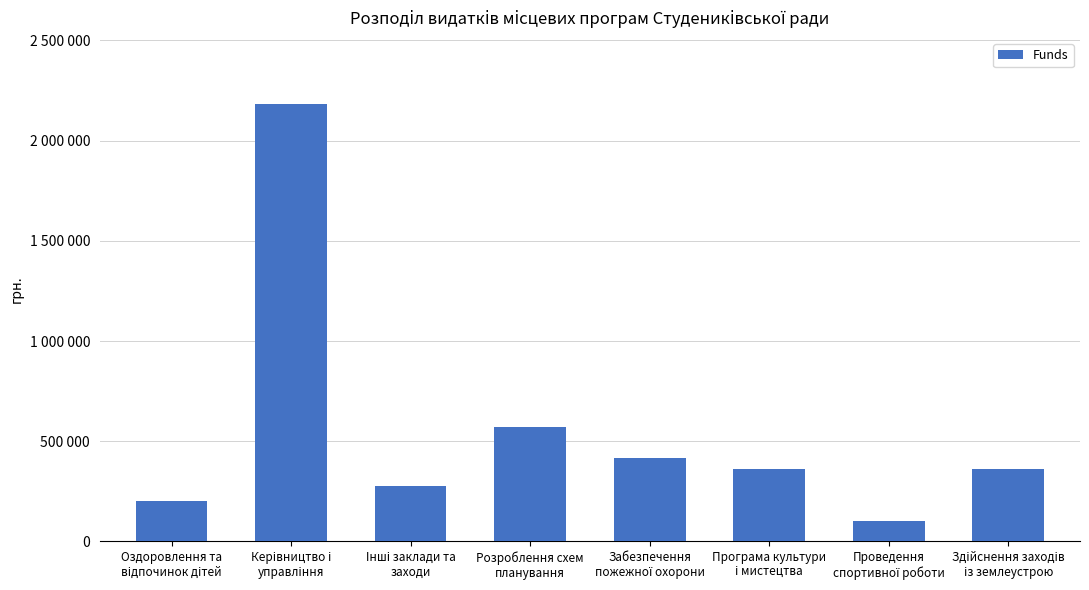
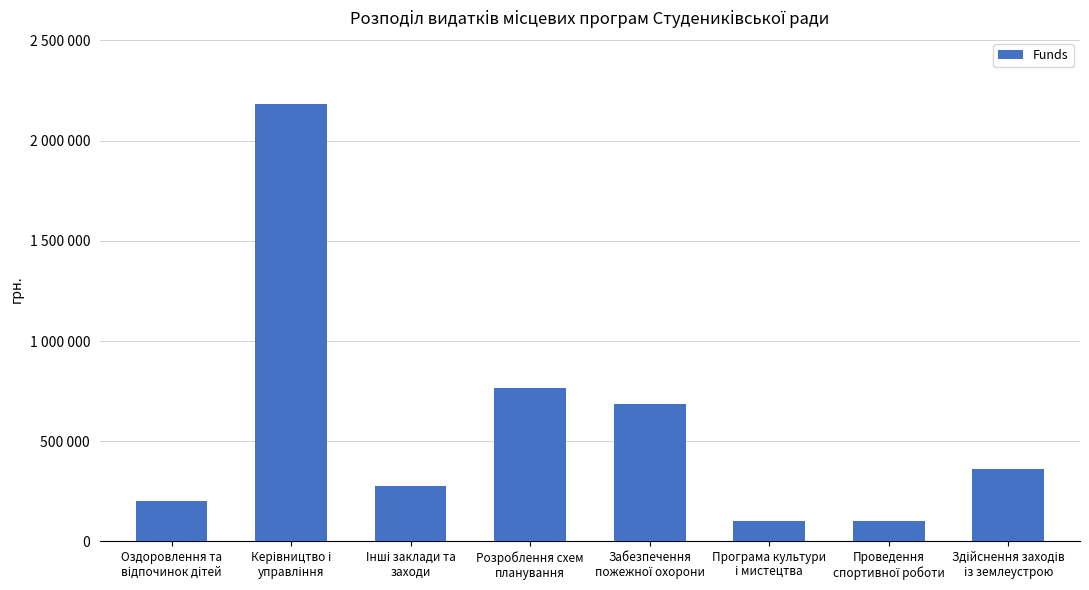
  {
    "Оздоровлення та відпочинок дітей": 200000,
    "Керівництво і управління": 2180000,
    "Інші заклади та заходи": 280000,
-   "Розроблення схем планування": 570000,
-   "Забезпечення пожежної охорони": 420000,
-   "Програма культури і мистецтва": 360000,
+   "Розроблення схем планування": 770000,
+   "Забезпечення пожежної охорони": 680000,
+   "Програма культури і мистецтва": 100000,
    "Проведення спортивної роботи": 100000,
    "Здійснення заходів із землеустрою": 360000
  }
